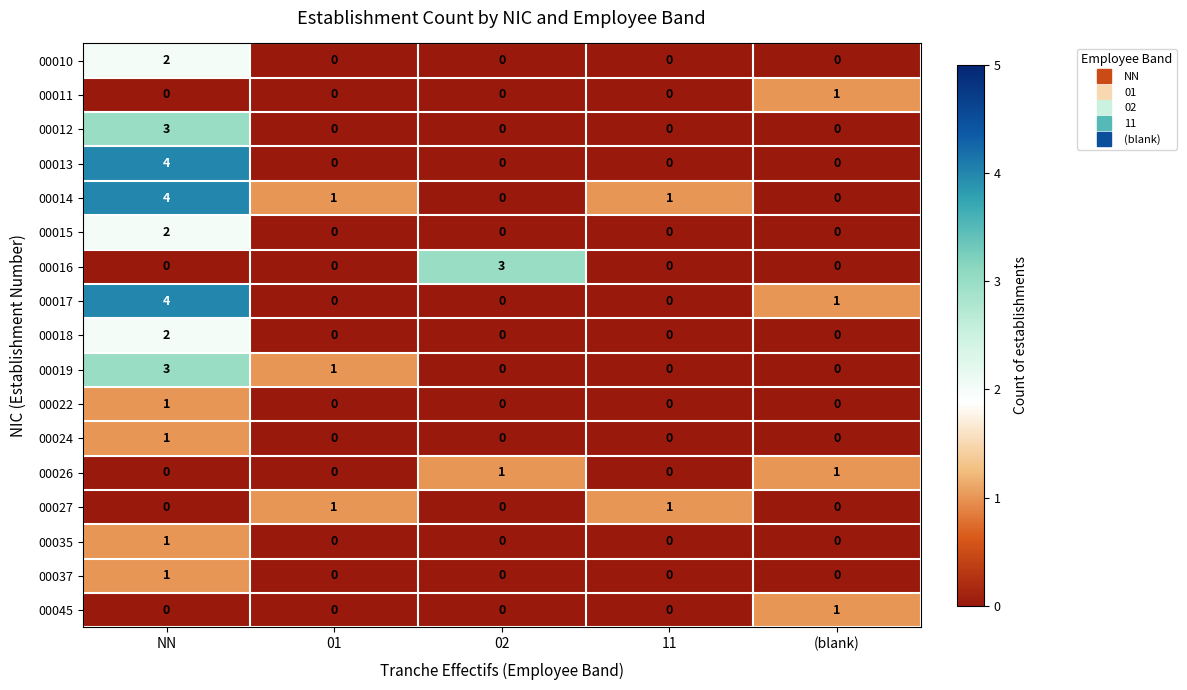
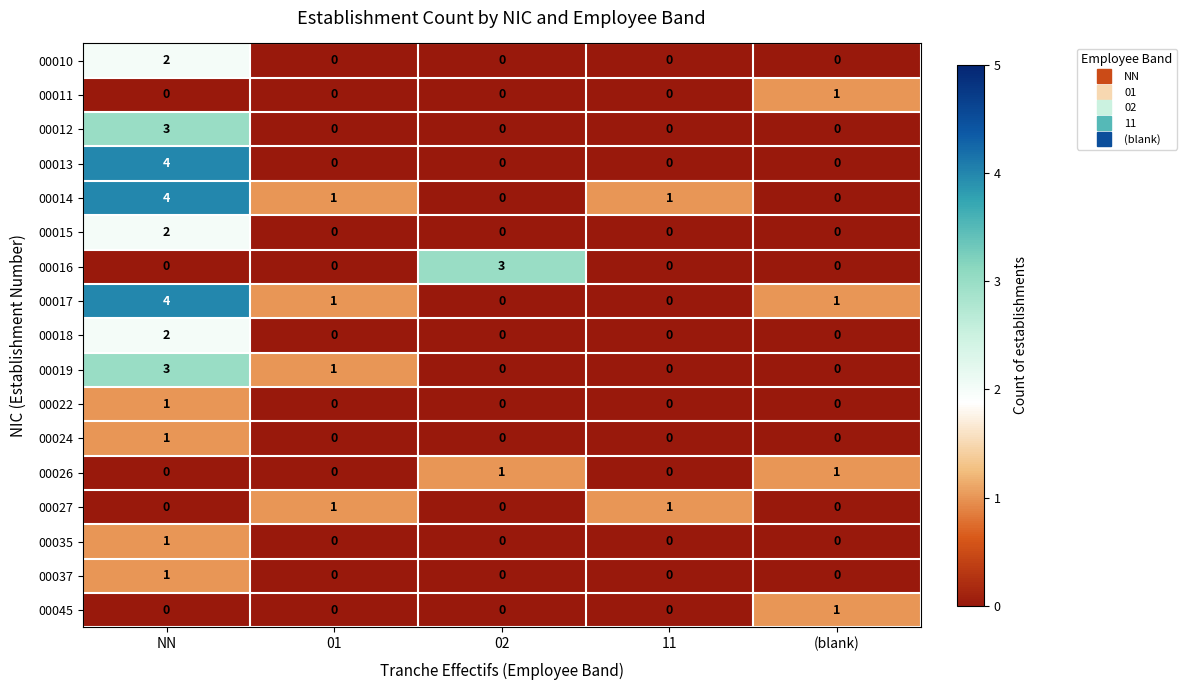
  {
    "00010": {
      "NN": 2,
      "01": 0,
      "02": 0,
      "11": 0,
      "(blank)": 0
    },
    "00011": {
      "NN": 0,
      "01": 0,
      "02": 0,
      "11": 0,
      "(blank)": 1
    },
    "00012": {
      "NN": 3,
      "01": 0,
      "02": 0,
      "11": 0,
      "(blank)": 0
    },
    "00013": {
      "NN": 4,
      "01": 0,
      "02": 0,
      "11": 0,
      "(blank)": 0
    },
    "00014": {
      "NN": 4,
      "01": 1,
      "02": 0,
      "11": 1,
      "(blank)": 0
    },
    "00015": {
      "NN": 2,
      "01": 0,
      "02": 0,
      "11": 0,
      "(blank)": 0
    },
    "00016": {
      "NN": 0,
      "01": 0,
      "02": 3,
      "11": 0,
      "(blank)": 0
    },
    "00017": {
      "NN": 4,
-     "01": 0,
+     "01": 1,
      "02": 0,
      "11": 0,
      "(blank)": 1
    },
    "00018": {
      "NN": 2,
      "01": 0,
      "02": 0,
      "11": 0,
      "(blank)": 0
    },
    "00019": {
      "NN": 3,
      "01": 1,
      "02": 0,
      "11": 0,
      "(blank)": 0
    },
    "00022": {
      "NN": 1,
      "01": 0,
      "02": 0,
      "11": 0,
      "(blank)": 0
    },
    "00024": {
      "NN": 1,
      "01": 0,
      "02": 0,
      "11": 0,
      "(blank)": 0
    },
    "00026": {
      "NN": 0,
      "01": 0,
      "02": 1,
      "11": 0,
      "(blank)": 1
    },
    "00027": {
      "NN": 0,
      "01": 1,
      "02": 0,
      "11": 1,
      "(blank)": 0
    },
    "00035": {
      "NN": 1,
      "01": 0,
      "02": 0,
      "11": 0,
      "(blank)": 0
    },
    "00037": {
      "NN": 1,
      "01": 0,
      "02": 0,
      "11": 0,
      "(blank)": 0
    },
    "00045": {
      "NN": 0,
      "01": 0,
      "02": 0,
      "11": 0,
      "(blank)": 1
    }
  }
